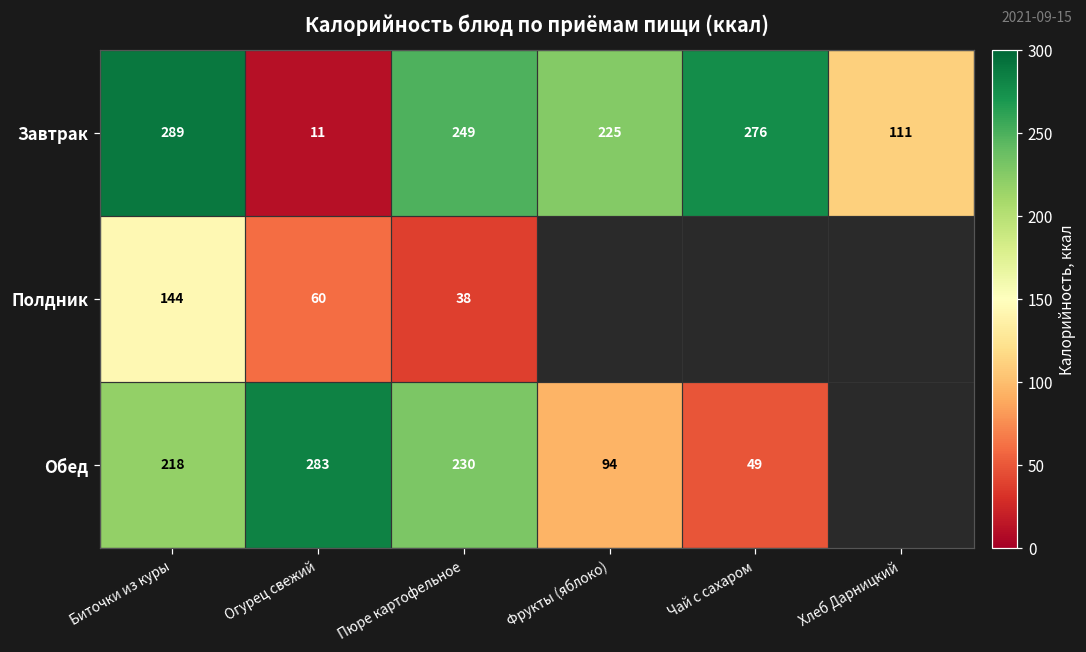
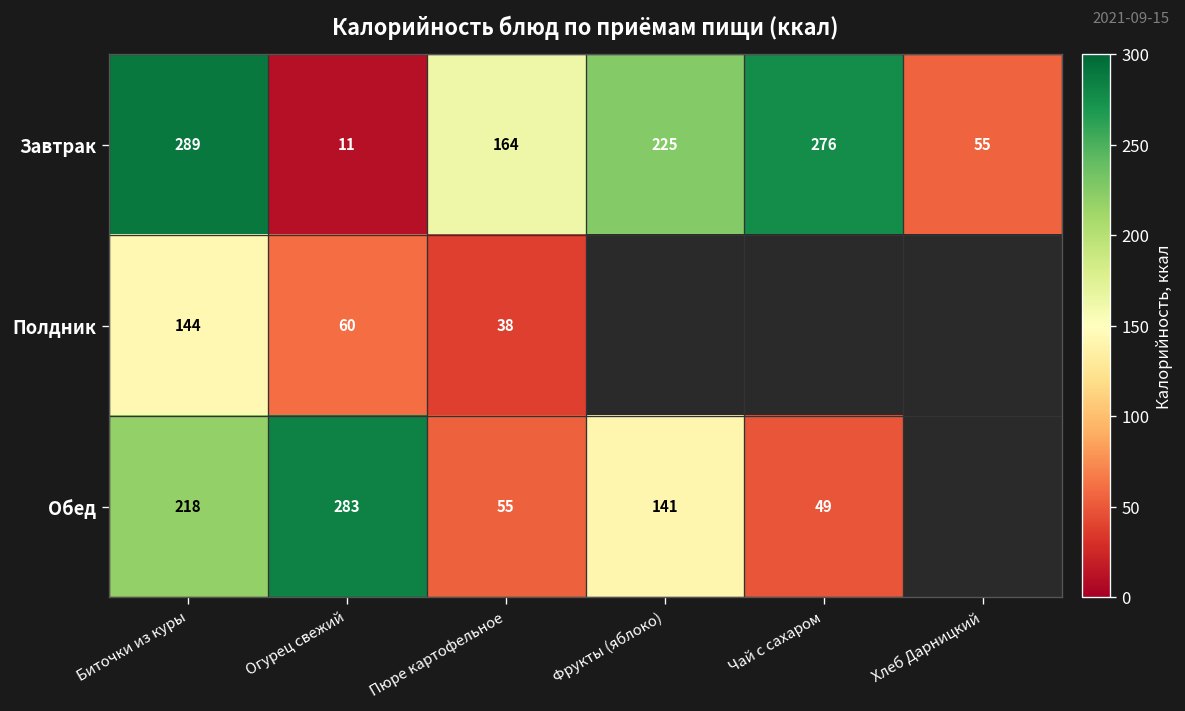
  {
    "Завтрак": {
      "Биточки из куры": 289,
      "Огурец свежий": 11,
-     "Пюре картофельное": 249,
+     "Пюре картофельное": 164,
      "Фрукты (яблоко)": 225,
      "Чай с сахаром": 276,
-     "Хлеб Дарницкий": 111
+     "Хлеб Дарницкий": 55
    },
    "Полдник": {
      "Биточки из куры": 144,
      "Огурец свежий": 60,
      "Пюре картофельное": 38
    },
    "Обед": {
      "Биточки из куры": 218,
      "Огурец свежий": 283,
-     "Пюре картофельное": 230,
-     "Фрукты (яблоко)": 94,
+     "Пюре картофельное": 55,
+     "Фрукты (яблоко)": 141,
      "Чай с сахаром": 49
    }
  }
